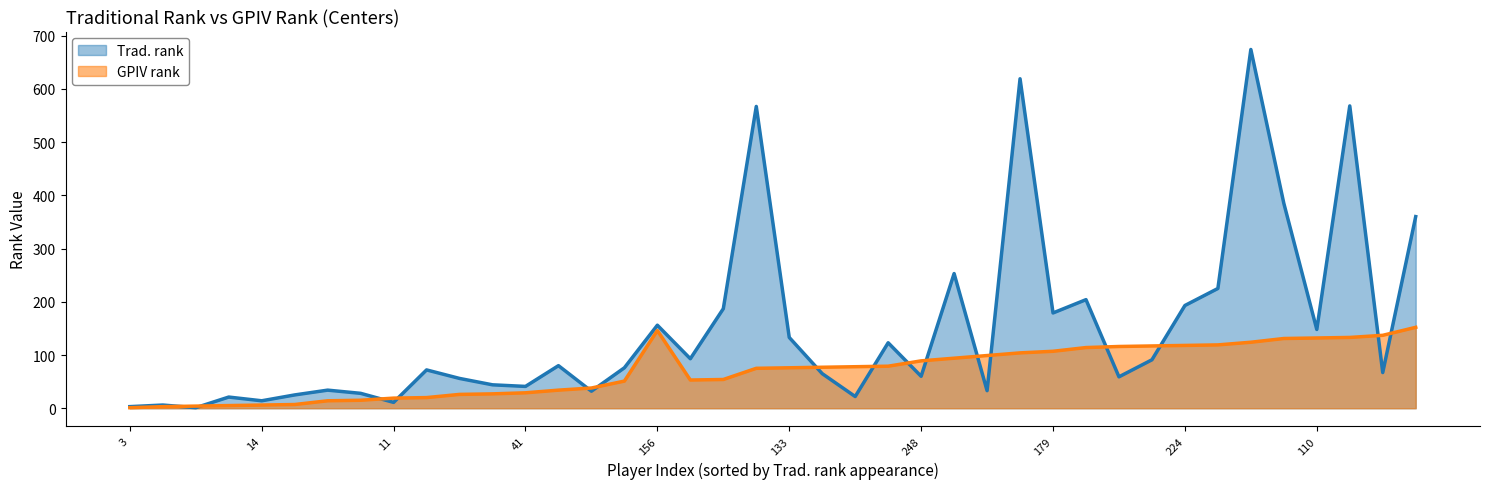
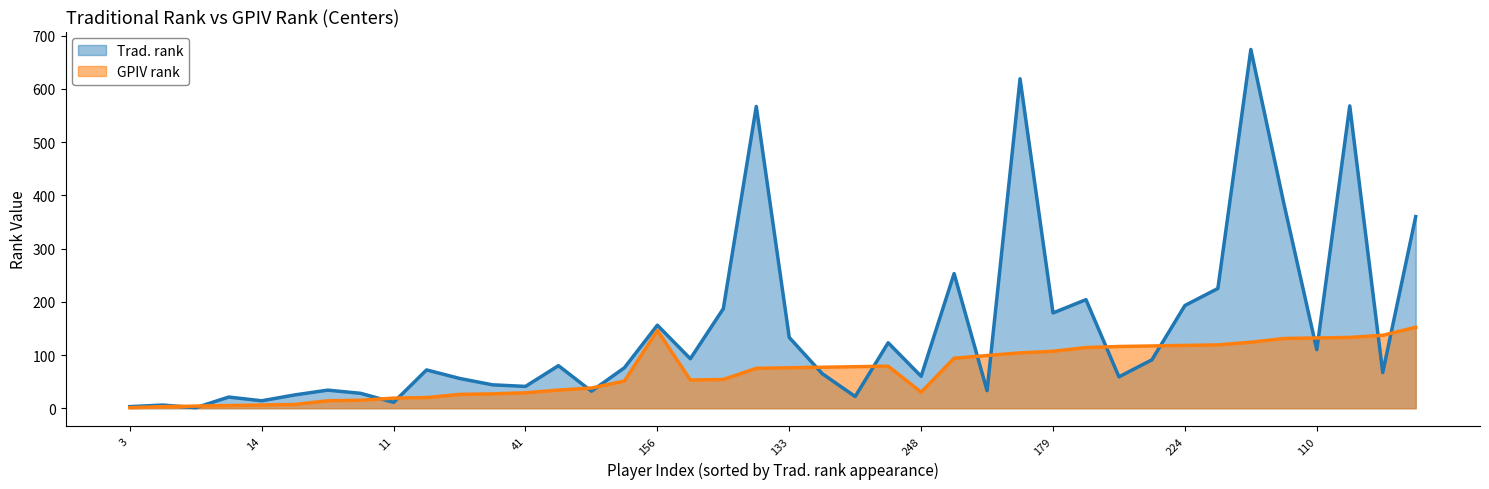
  {
    "Trad. rank": {
      "41": 40,
      "156": 160,
      "133": 130,
      "248": 60,
      "179": 180,
      "224": 190,
-     "110": 150
+     "110": 110
    },
    "GPIV rank": {
      "41": 30,
      "156": 150,
      "133": 80,
-     "248": 90,
+     "248": 30,
      "179": 110,
      "224": 120,
      "110": 130
    }
  }
